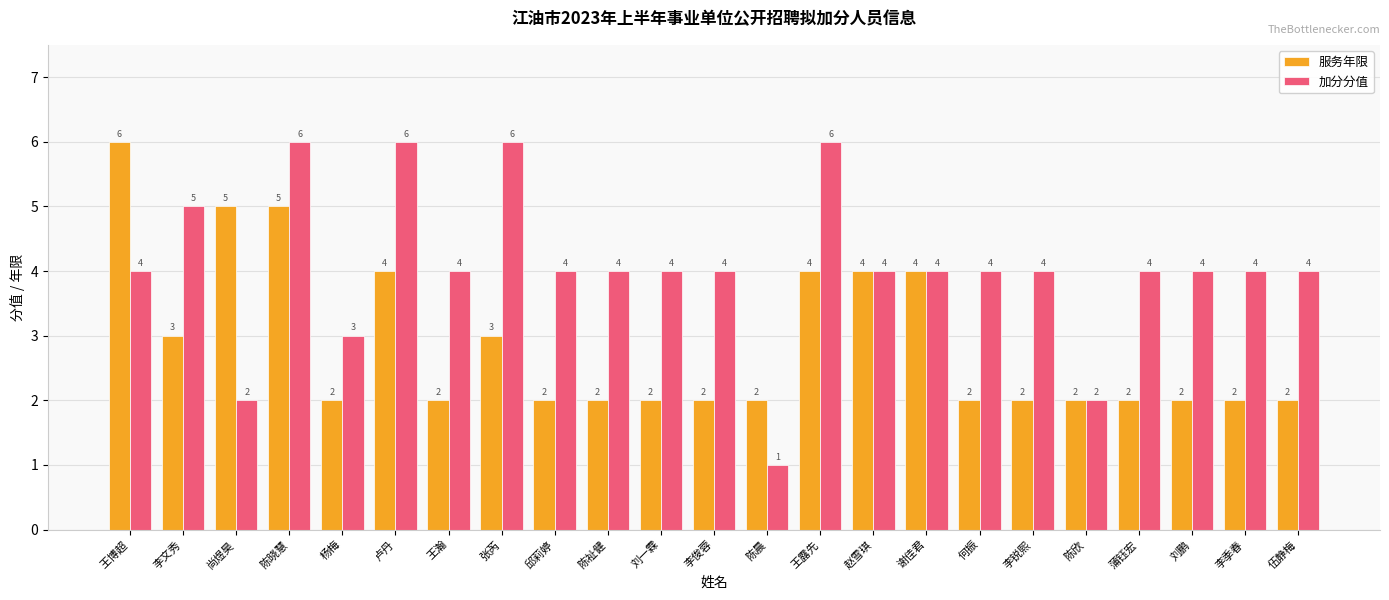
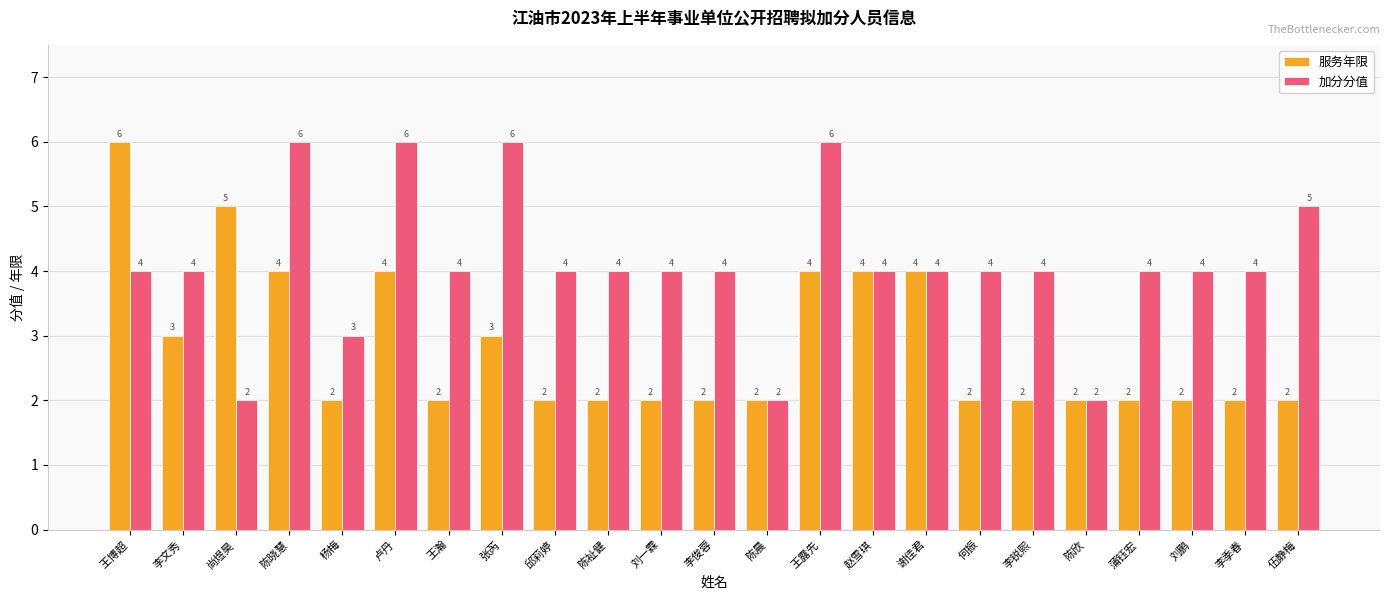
  {
    "服务年限": {
      "王博超": 6,
      "李文秀": 3,
      "尚煜昊": 5,
-     "陈晓慧": 5,
+     "陈晓慧": 4,
      "杨梅": 2,
      "卢丹": 4,
      "王瀚": 2,
      "张芮": 3,
      "邱莉婷": 2,
      "陈祉健": 2,
      "刘一霖": 2,
      "李俊蓉": 2,
      "陈晨": 2,
      "王露先": 4,
      "赵雪琪": 4,
      "谢佳君": 4,
      "何振": 2,
      "李锐熙": 2,
      "陈欣": 2,
      "蒲钰宏": 2,
      "刘鹏": 2,
      "李季春": 2,
      "伍静梅": 2
    },
    "加分分值": {
      "王博超": 4,
-     "李文秀": 5,
+     "李文秀": 4,
      "尚煜昊": 2,
      "陈晓慧": 6,
      "杨梅": 3,
      "卢丹": 6,
      "王瀚": 4,
      "张芮": 6,
      "邱莉婷": 4,
      "陈祉健": 4,
      "刘一霖": 4,
      "李俊蓉": 4,
-     "陈晨": 1,
+     "陈晨": 2,
      "王露先": 6,
      "赵雪琪": 4,
      "谢佳君": 4,
      "何振": 4,
      "李锐熙": 4,
      "陈欣": 2,
      "蒲钰宏": 4,
      "刘鹏": 4,
      "李季春": 4,
-     "伍静梅": 4
+     "伍静梅": 5
    }
  }
